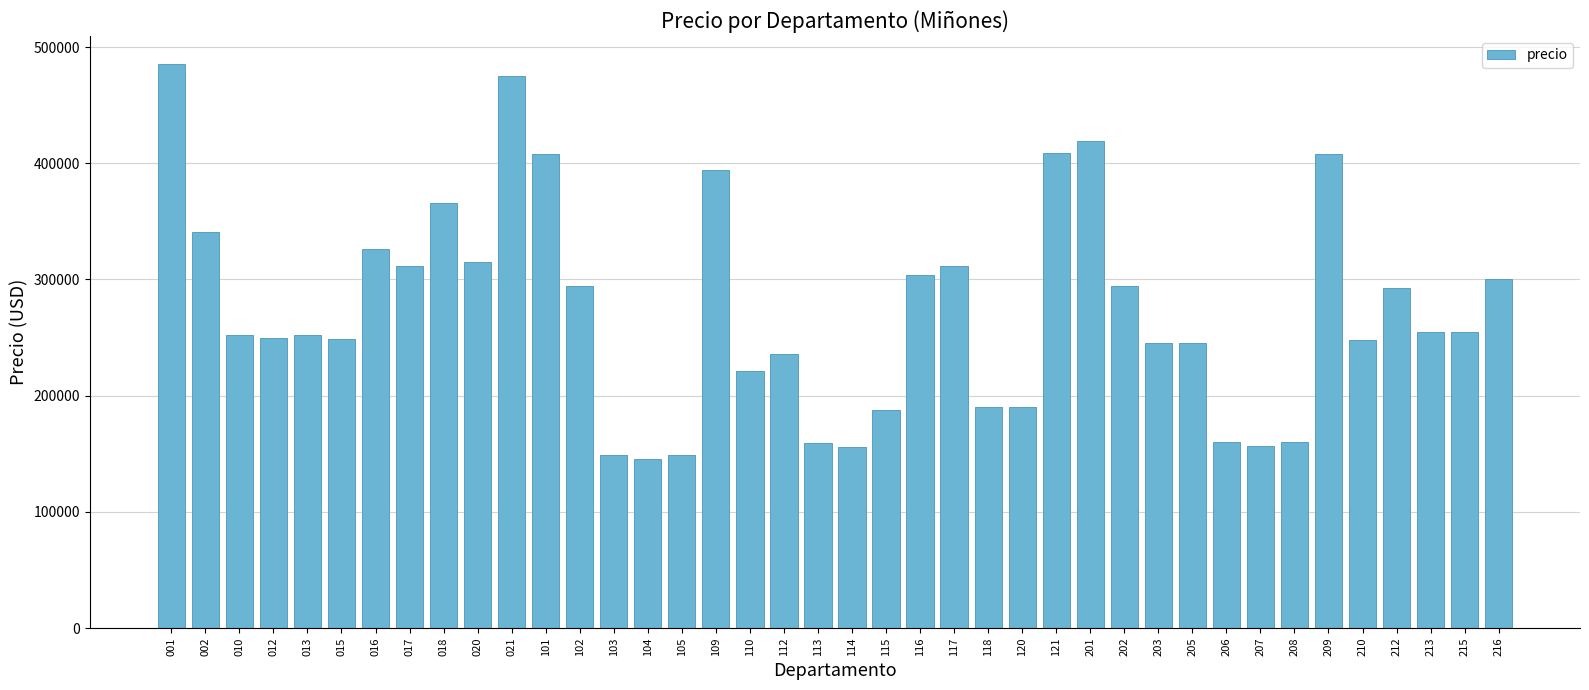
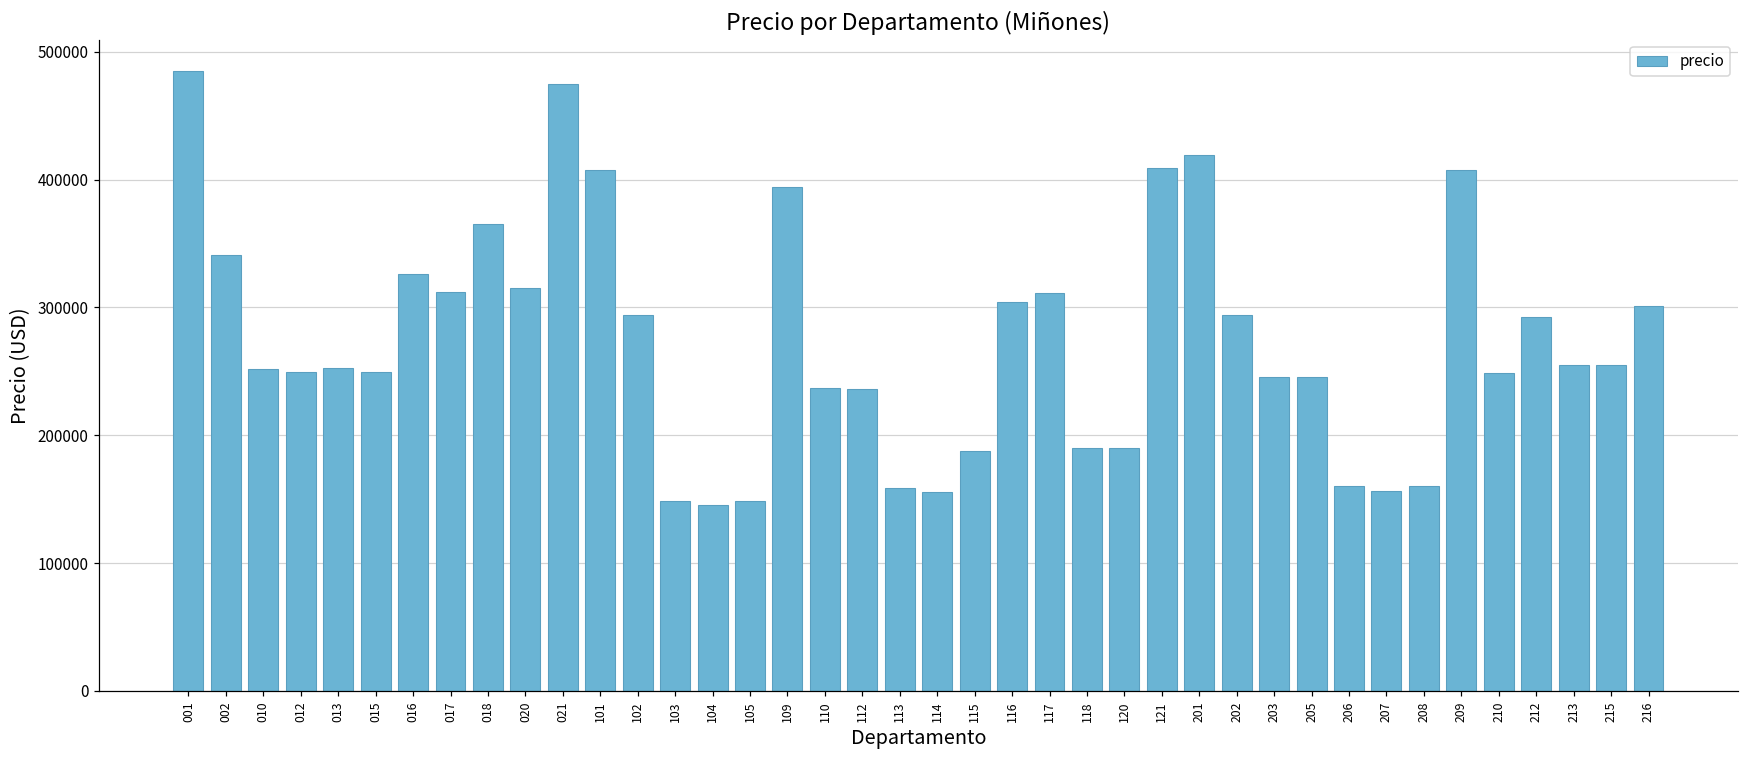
  {
    "001": 485000,
    "002": 341000,
    "010": 252000,
    "012": 250000,
    "013": 252000,
    "015": 249000,
    "016": 326000,
    "017": 312000,
    "018": 366000,
    "020": 315000,
    "021": 475000,
    "101": 408000,
    "102": 294000,
    "103": 149000,
    "104": 146000,
    "105": 149000,
    "109": 394000,
-   "110": 221000,
+   "110": 237000,
    "112": 236000,
    "113": 159000,
    "114": 156000,
    "115": 188000,
    "116": 304000,
    "117": 311000,
    "118": 190000,
    "120": 190000,
    "121": 409000,
    "201": 419000,
    "202": 294000,
    "203": 246000,
    "205": 246000,
    "206": 160000,
    "207": 157000,
    "208": 160000,
    "209": 408000,
    "210": 248000,
    "212": 293000,
    "213": 255000,
    "215": 255000,
    "216": 301000
  }
